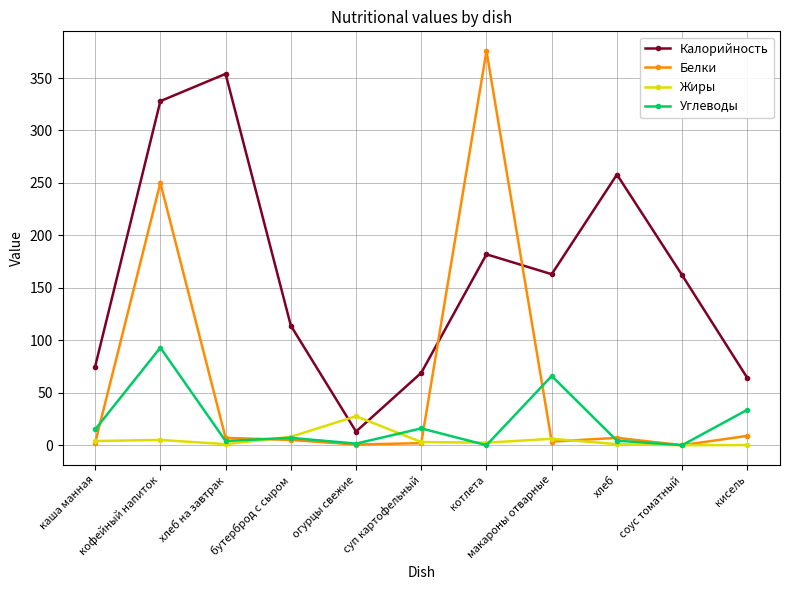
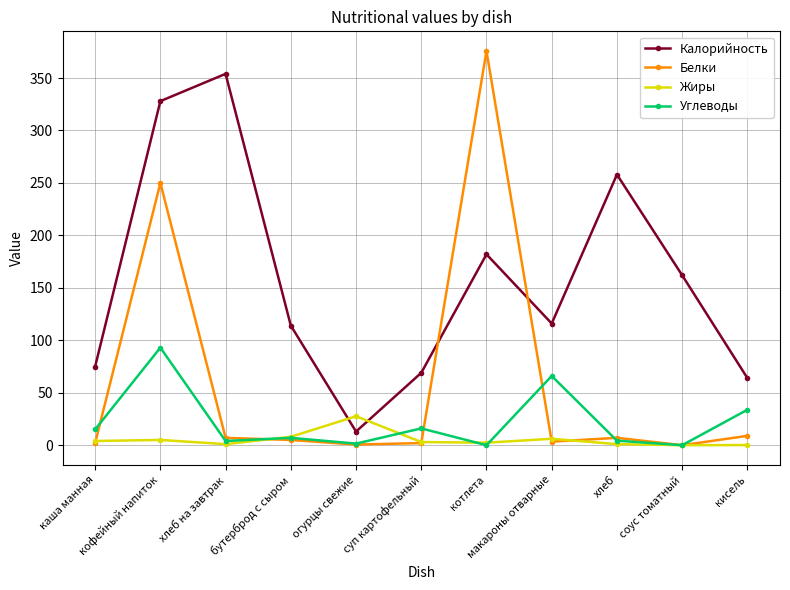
  {
    "Калорийность": {
      "каша манная": 75,
      "кофейный напиток": 328,
      "хлеб на завтрак": 354,
      "бутерброд с сыром": 114,
      "огурцы свежие": 13,
      "суп картофельный": 69,
      "котлета": 182,
-     "макароны отварные": 163,
+     "макароны отварные": 116,
      "хлеб": 258,
      "соус томатный": 162,
      "кисель": 64
    },
    "Белки": {
      "кофейный напиток": 250,
      "хлеб на завтрак": 7,
      "котлета": 376,
      "макароны отварные": 3,
      "хлеб": 7,
      "кисель": 9
    },
    "Жиры": {
      "кофейный напиток": 5,
      "хлеб на завтрак": 1,
      "огурцы свежие": 28,
      "макароны отварные": 6,
      "хлеб": 1,
      "кисель": 0
    },
    "Углеводы": {
      "каша манная": 15,
      "кофейный напиток": 93,
      "хлеб на завтрак": 4,
      "суп картофельный": 16,
      "макароны отварные": 66,
      "хлеб": 4,
      "кисель": 34
    }
  }
